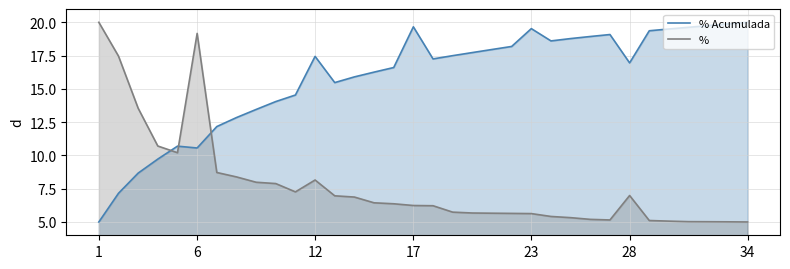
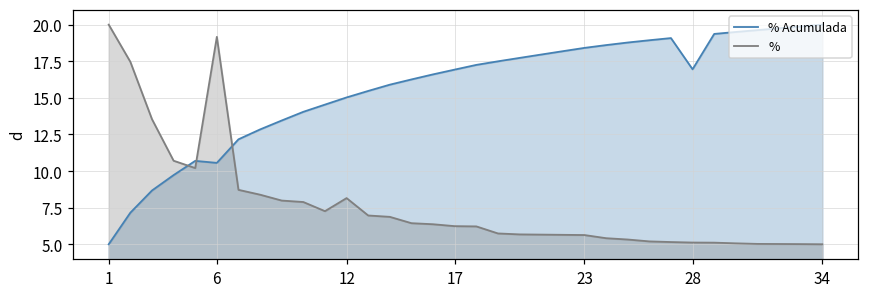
  {
    "% Acumulada": {
      "1": 5.0,
      "6": 10.6,
-     "12": 17.4,
-     "17": 19.7,
-     "23": 19.5,
+     "12": 15.0,
+     "17": 16.9,
+     "23": 18.4,
      "28": 17.0
    },
    "%": {
      "1": 20.0,
      "6": 19.2,
      "12": 8.2,
      "17": 6.2,
      "23": 5.6,
-     "28": 7.0,
+     "28": 5.1,
      "34": 5.0
    }
  }
